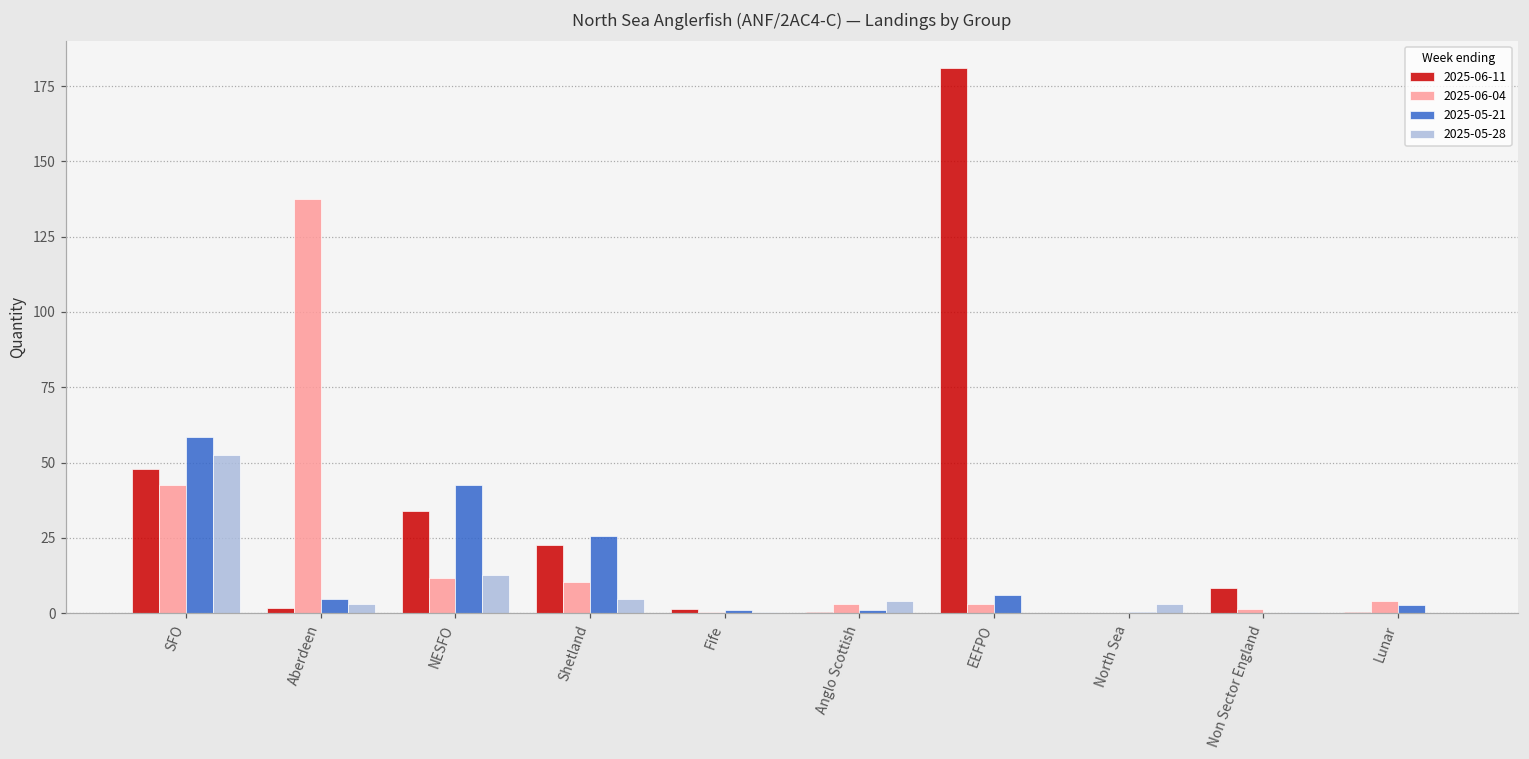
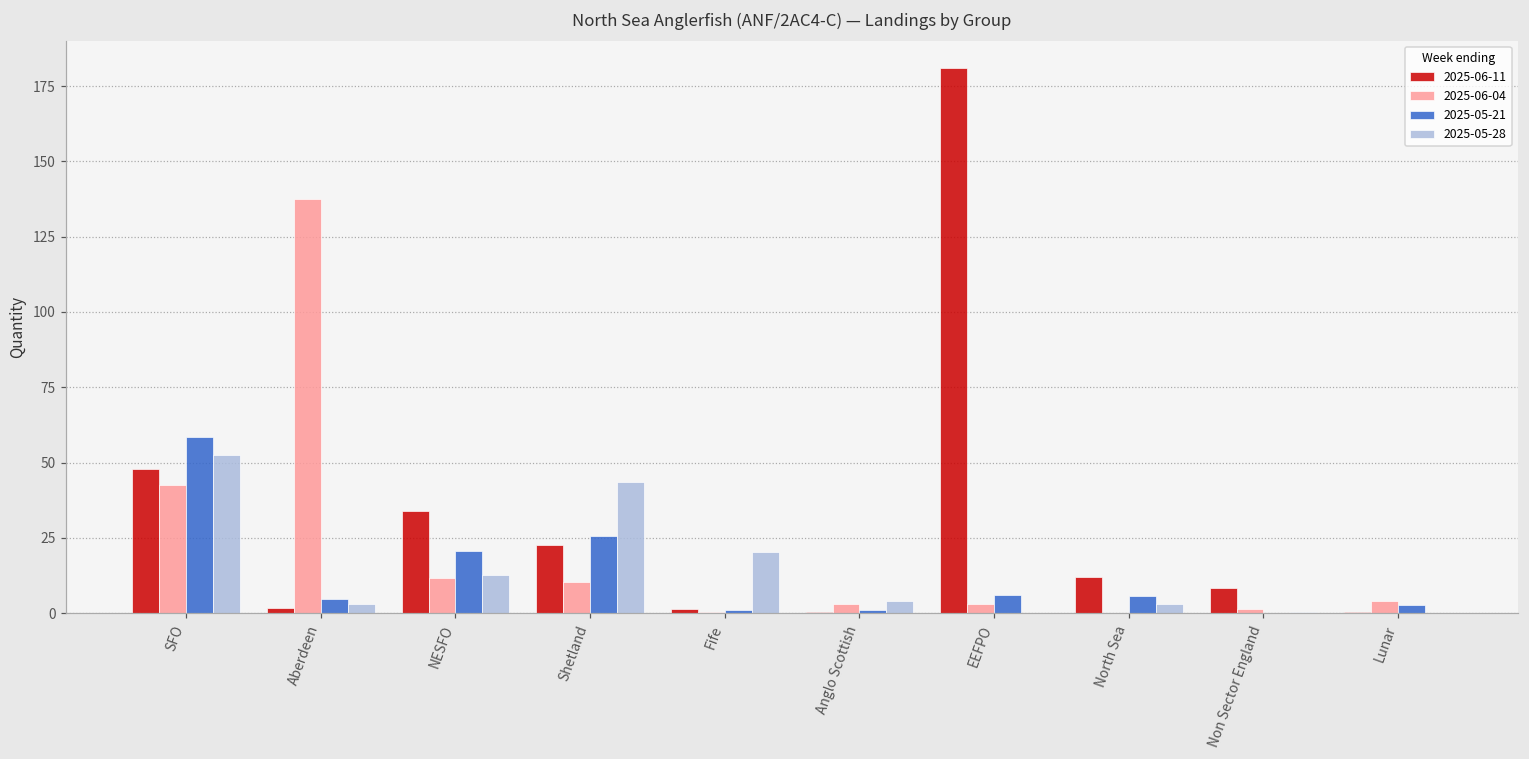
  {
    "2025-06-11": {
      "SFO": 48,
      "Aberdeen": 2,
      "NESFO": 34,
      "Shetland": 23,
      "Fife": 1,
      "EEFPO": 181,
-     "North Sea": 0,
+     "North Sea": 12,
      "Non Sector England": 8
    },
    "2025-06-04": {
      "SFO": 43,
      "Aberdeen": 137,
      "NESFO": 12,
      "Shetland": 10,
      "Anglo Scottish": 3,
      "EEFPO": 3,
      "Non Sector England": 1,
      "Lunar": 4
    },
    "2025-05-21": {
      "SFO": 58,
      "Aberdeen": 5,
-     "NESFO": 42,
+     "NESFO": 21,
      "Shetland": 26,
      "Fife": 1,
      "Anglo Scottish": 1,
      "EEFPO": 6,
-     "North Sea": 0,
+     "North Sea": 6,
      "Lunar": 3
    },
    "2025-05-28": {
      "SFO": 52,
      "Aberdeen": 3,
      "NESFO": 13,
-     "Shetland": 5,
-     "Fife": 0,
+     "Shetland": 44,
+     "Fife": 20,
      "Anglo Scottish": 4,
      "EEFPO": 0,
      "North Sea": 3,
      "Lunar": 0
    }
  }
